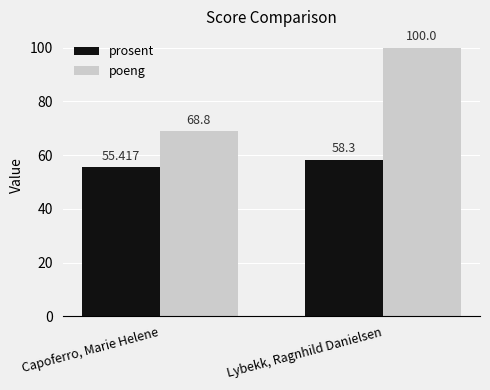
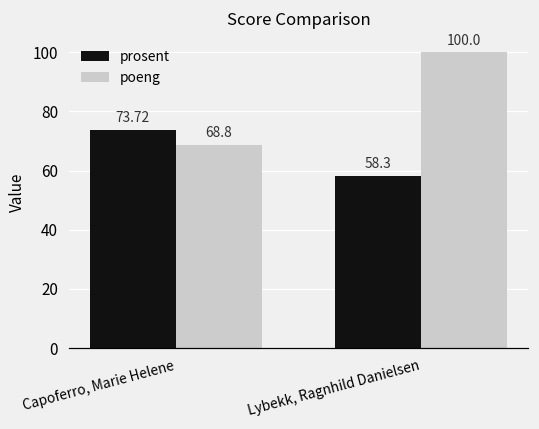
  {
    "prosent": {
-     "Capoferro, Marie Helene": 55.417,
+     "Capoferro, Marie Helene": 73.72,
      "Lybekk, Ragnhild Danielsen": 58.3
    },
    "poeng": {
      "Capoferro, Marie Helene": 68.8,
      "Lybekk, Ragnhild Danielsen": 100.0
    }
  }
